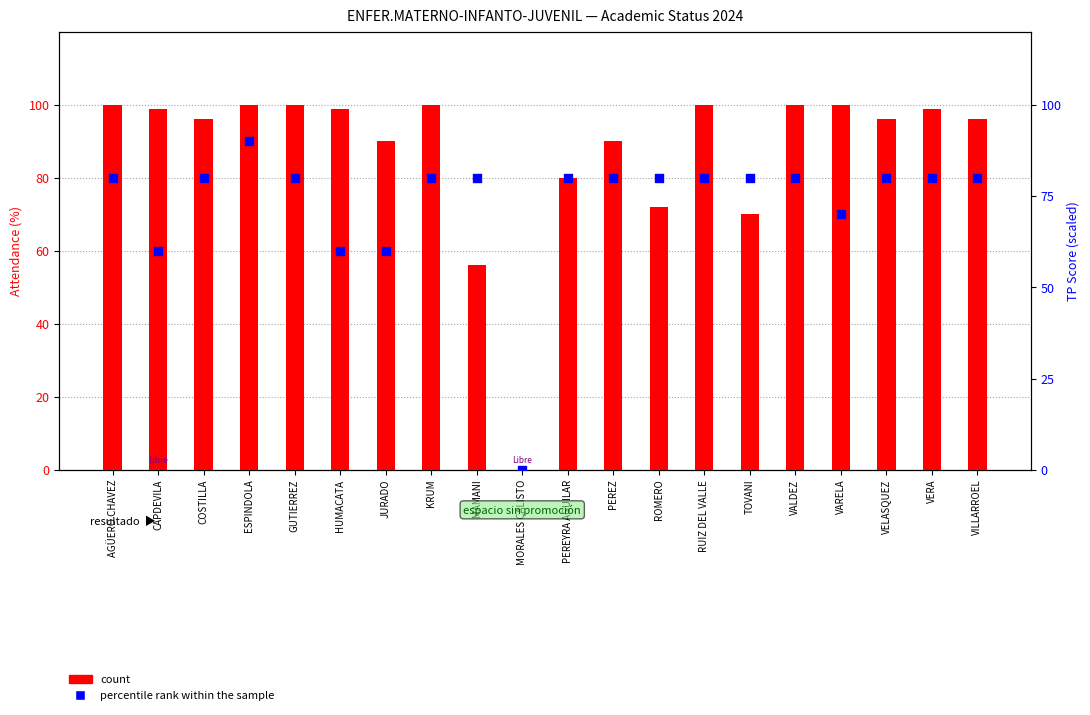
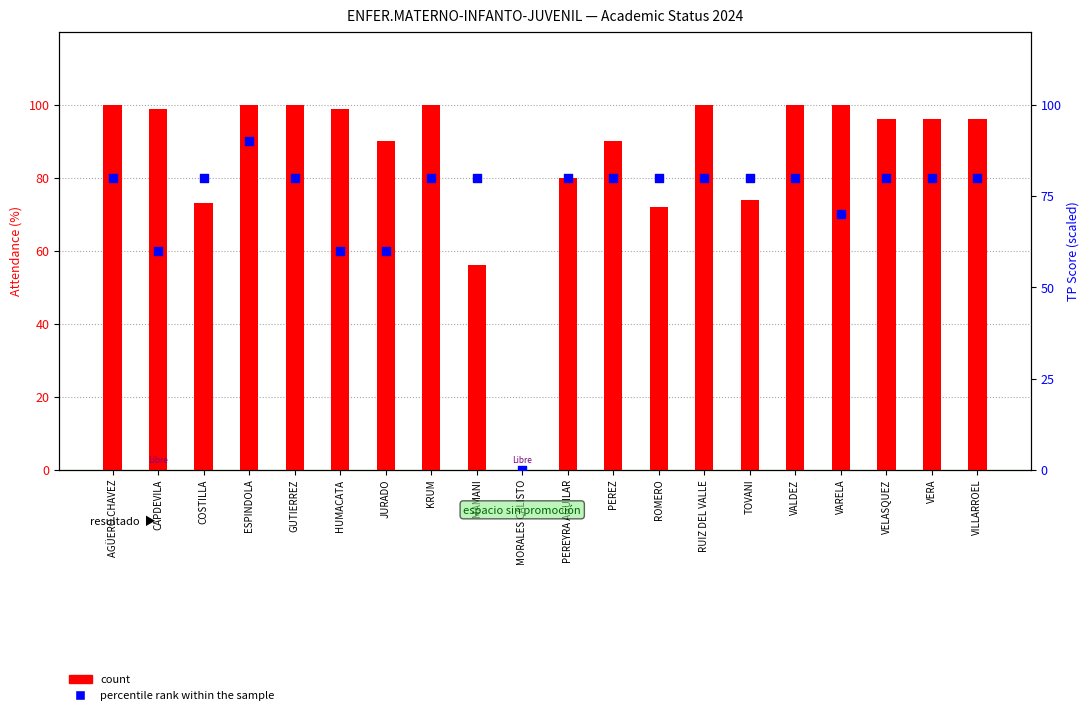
  {
    "count": {
      "AGÜERO CHAVEZ": 100,
      "CAPDEVILA": 99,
-     "COSTILLA": 96,
+     "COSTILLA": 73,
      "ESPINDOLA": 100,
      "GUTIERREZ": 100,
      "HUMACATA": 99,
      "JURADO": 90,
      "KRUM": 100,
      "MAMANI": 56,
      "MORALES CALISTO": 0,
      "PEREYRA AGUILAR": 80,
      "PEREZ": 90,
      "ROMERO": 72,
      "RUIZ DEL VALLE": 100,
-     "TOVANI": 70,
+     "TOVANI": 74,
      "VALDEZ": 100,
      "VARELA": 100,
      "VELASQUEZ": 96,
-     "VERA": 99,
+     "VERA": 96,
      "VILLARROEL": 96
    }
  }
